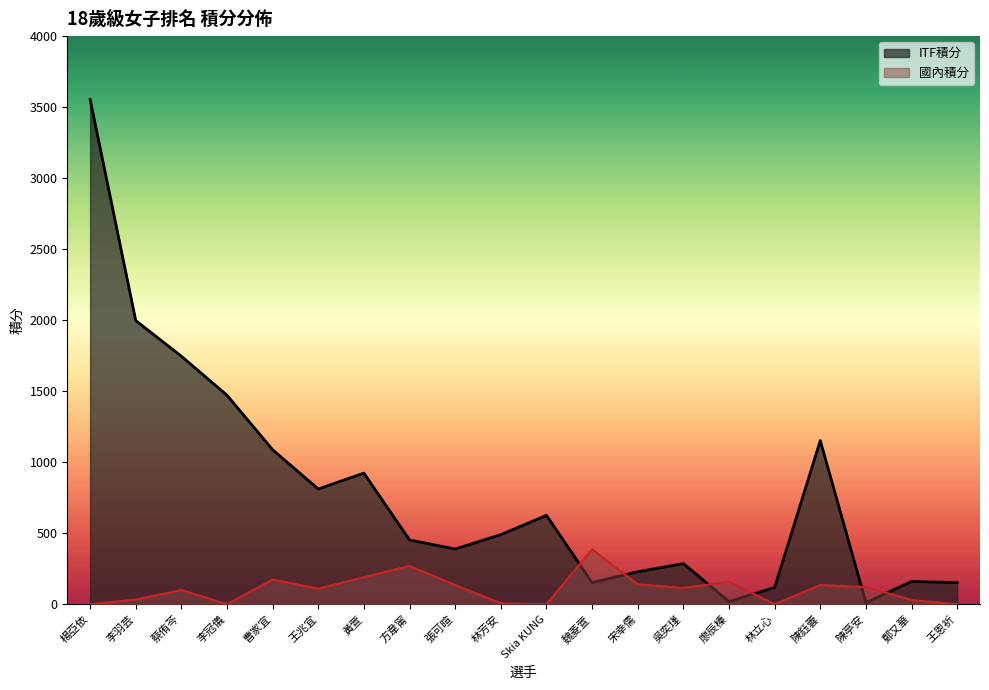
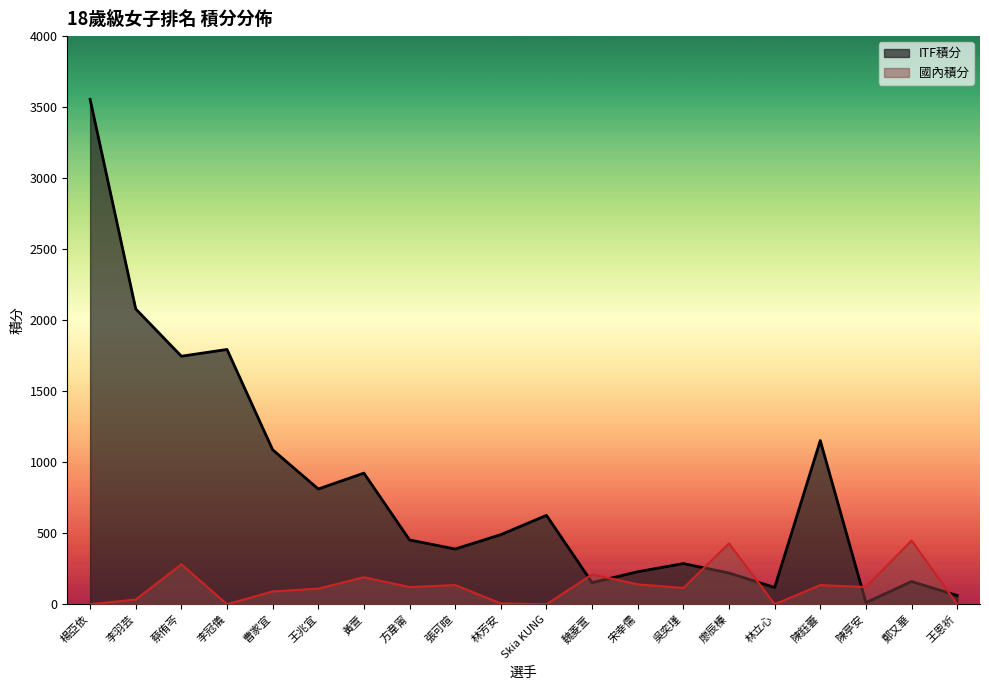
  {
    "ITF積分": {
      "楊亞依": 3560,
-     "李羽芸": 2000,
+     "李羽芸": 2080,
      "蔡侑芩": 1750,
-     "李冠儀": 1470,
+     "李冠儀": 1790,
      "曹家宜": 1090,
      "王兆宜": 810,
      "黃萱": 920,
      "方韋甯": 450,
      "張可暄": 390,
      "林芳安": 490,
      "Skia KUNG": 630,
      "魏菱萱": 150,
      "宋幸儒": 230,
      "吳奕瑾": 290,
-     "廖辰榛": 20,
+     "廖辰榛": 220,
      "林立心": 120,
      "陳鈺蕓": 1150,
      "陳亭安": 10,
      "鄭又華": 160,
-     "王恩祈": 150
+     "王恩祈": 60
    },
    "國內積分": {
      "楊亞依": 0,
      "李羽芸": 30,
-     "蔡侑芩": 100,
+     "蔡侑芩": 280,
      "李冠儀": 0,
-     "曹家宜": 170,
+     "曹家宜": 90,
      "王兆宜": 110,
      "黃萱": 190,
-     "方韋甯": 270,
+     "方韋甯": 120,
      "張可暄": 140,
      "林芳安": 10,
      "Skia KUNG": 0,
-     "魏菱萱": 390,
+     "魏菱萱": 210,
      "宋幸儒": 140,
      "吳奕瑾": 120,
-     "廖辰榛": 160,
+     "廖辰榛": 430,
      "林立心": 0,
      "陳鈺蕓": 140,
      "陳亭安": 120,
-     "鄭又華": 30,
+     "鄭又華": 450,
      "王恩祈": 0
    }
  }
